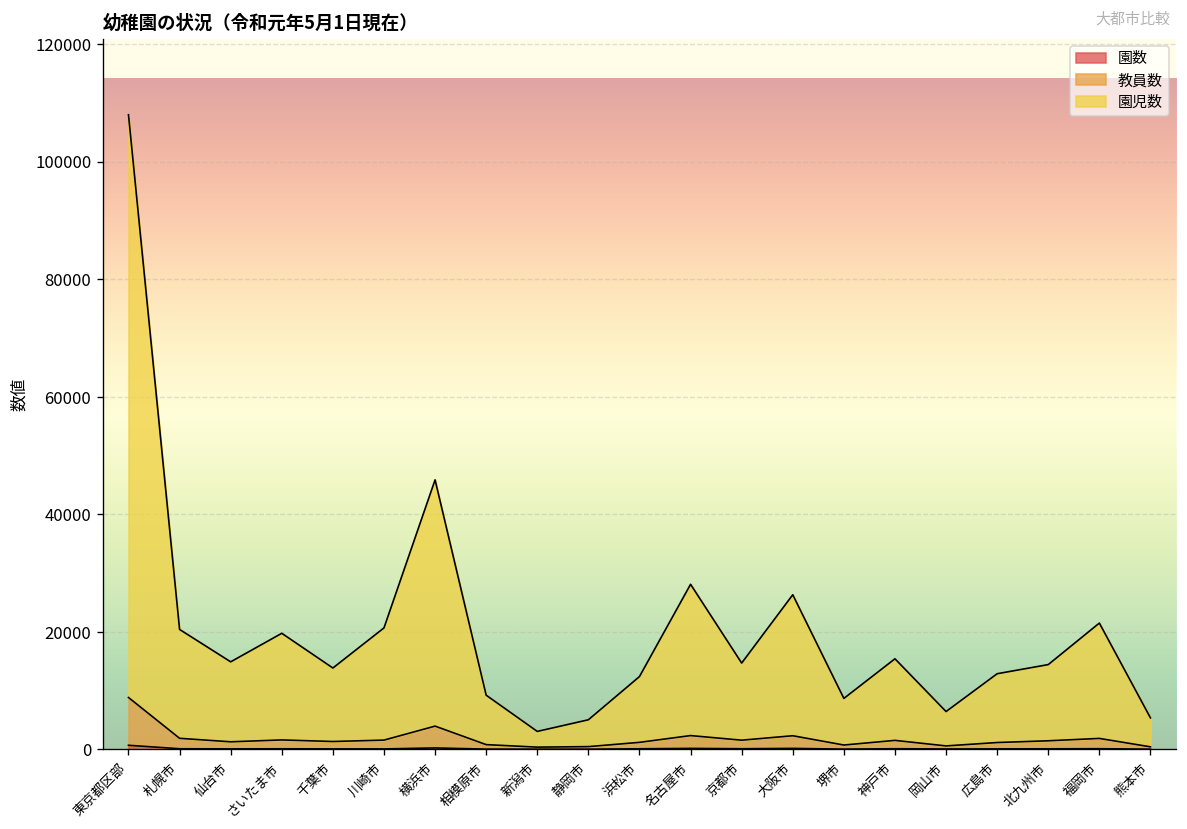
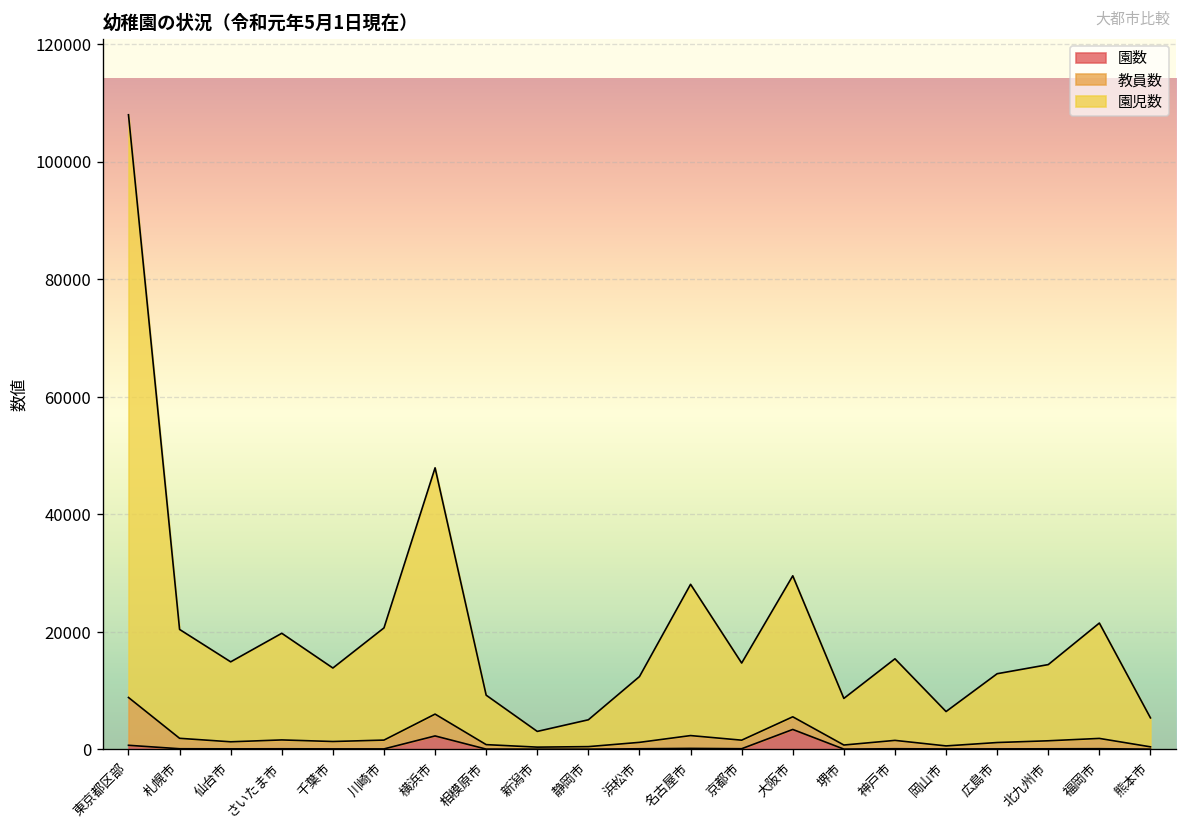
  {
    "園数": {
      "東京都区部": 1000,
      "札幌市": 0,
      "仙台市": 0,
      "さいたま市": 0,
      "千葉市": 0,
      "川崎市": 0,
-     "横浜市": 0,
+     "横浜市": 2000,
      "相模原市": 0,
      "浜松市": 0,
      "名古屋市": 0,
      "京都市": 0,
-     "大阪市": 0,
+     "大阪市": 3000,
      "堺市": 0,
      "神戸市": 0,
      "広島市": 0,
      "北九州市": 0,
      "福岡市": 0
    }
  }
